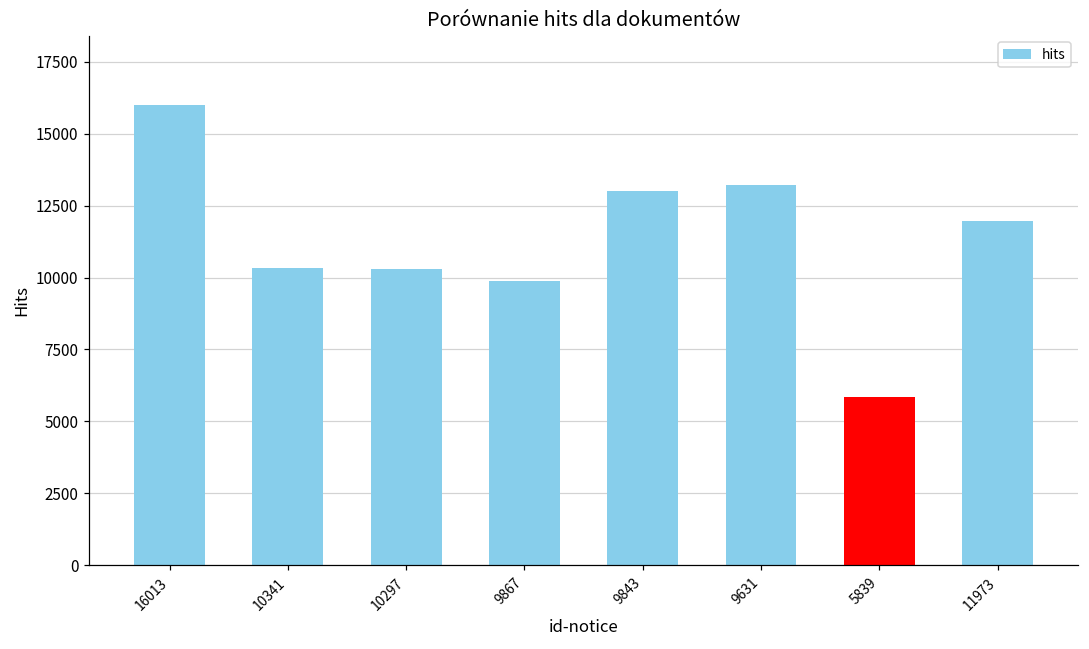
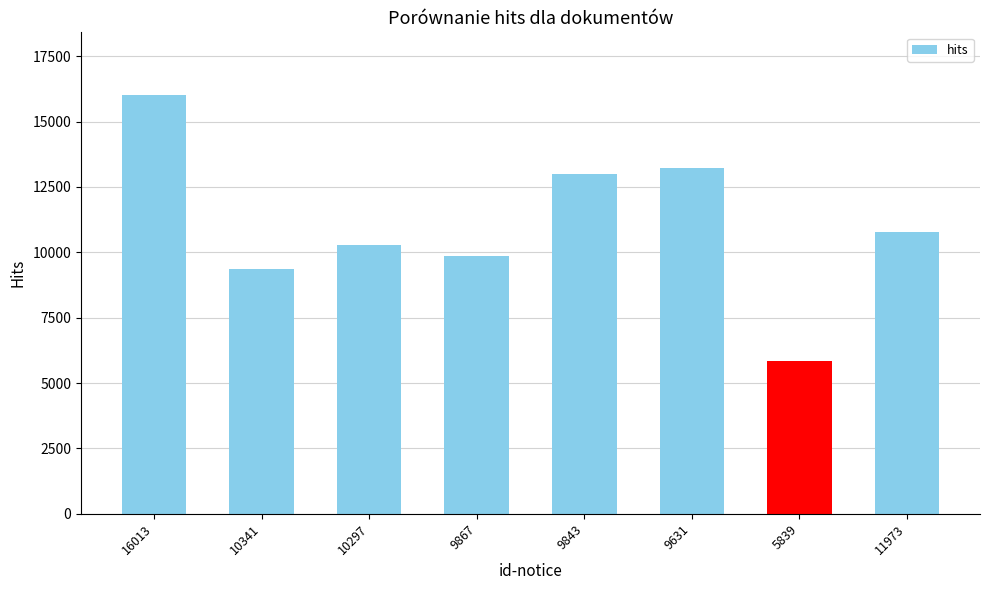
  {
    "16013": 16000,
-   "10341": 10300,
+   "10341": 9400,
    "10297": 10300,
    "9867": 9900,
    "9843": 13000,
    "9631": 13200,
    "5839": 5800,
-   "11973": 12000
+   "11973": 10800
  }
